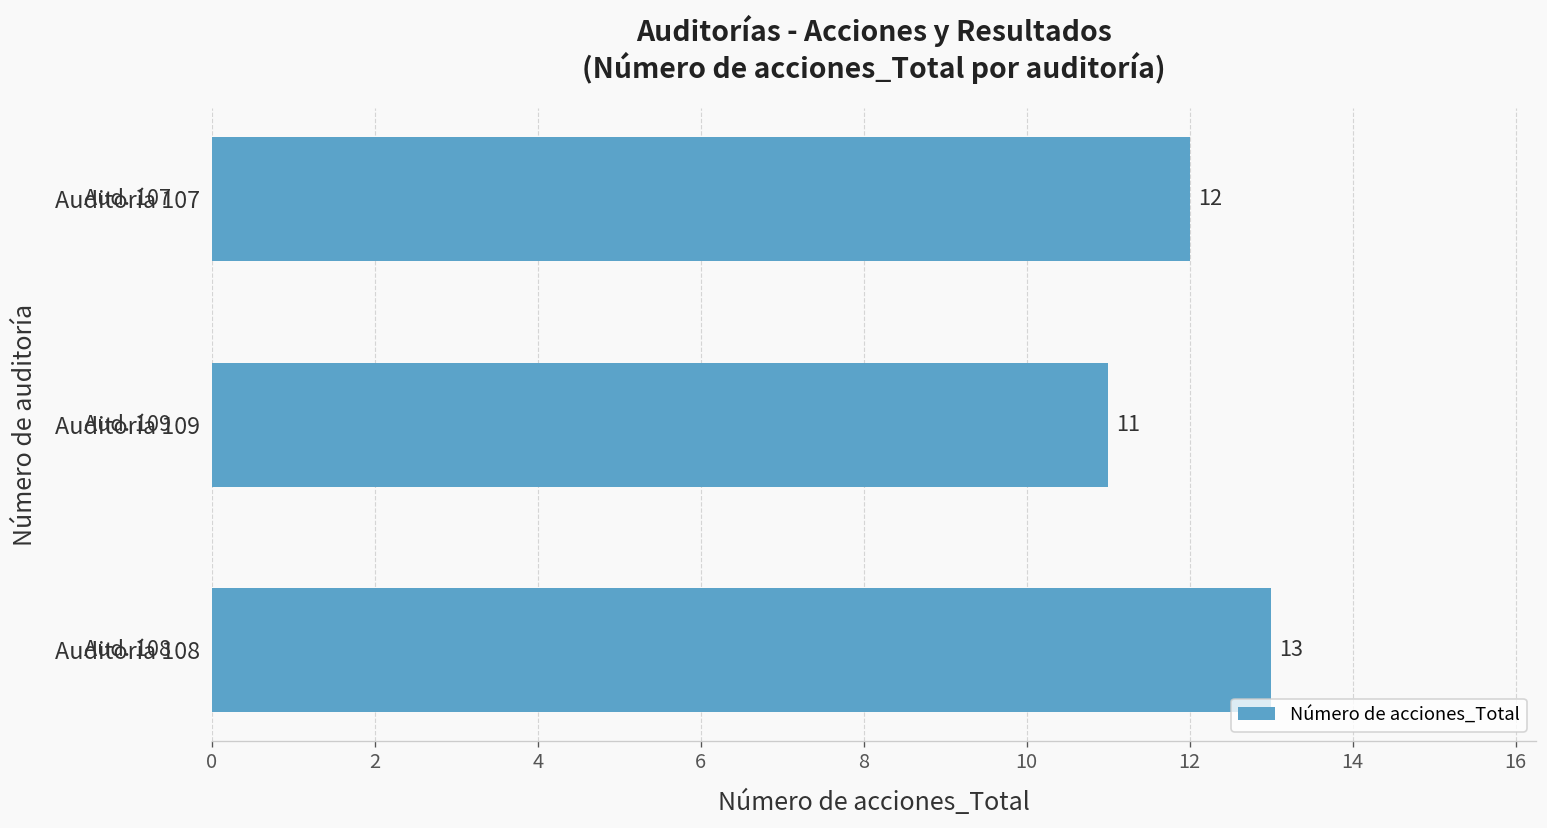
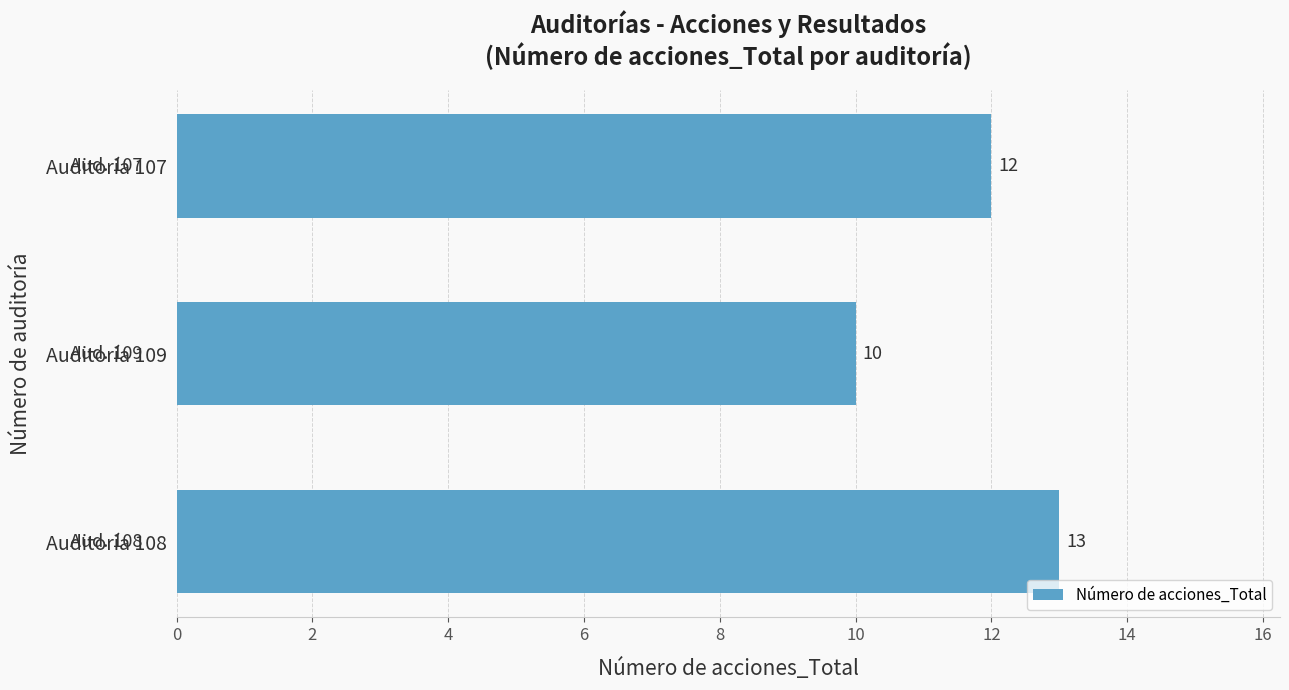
  {
    "Auditoría 107": 12,
-   "Auditoría 109": 11,
+   "Auditoría 109": 10,
    "Auditoría 108": 13
  }
